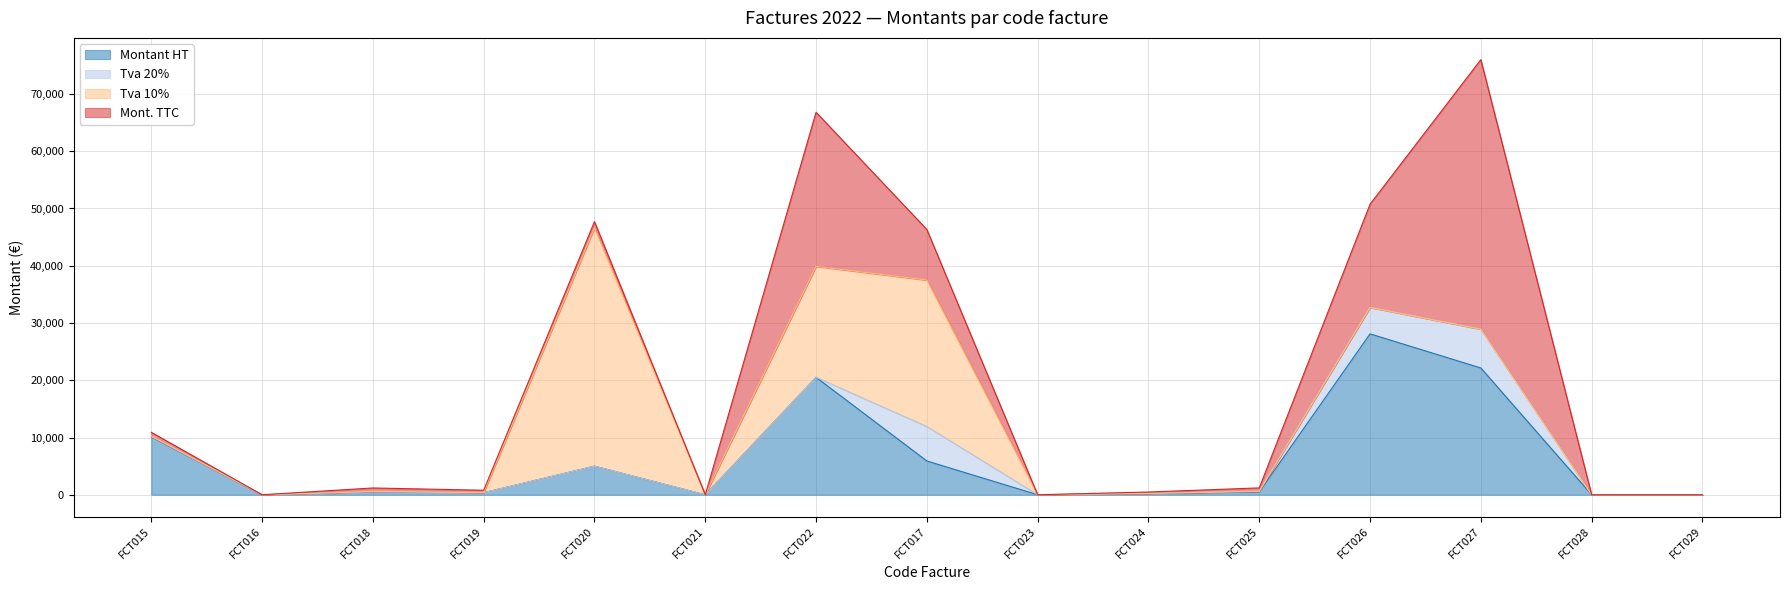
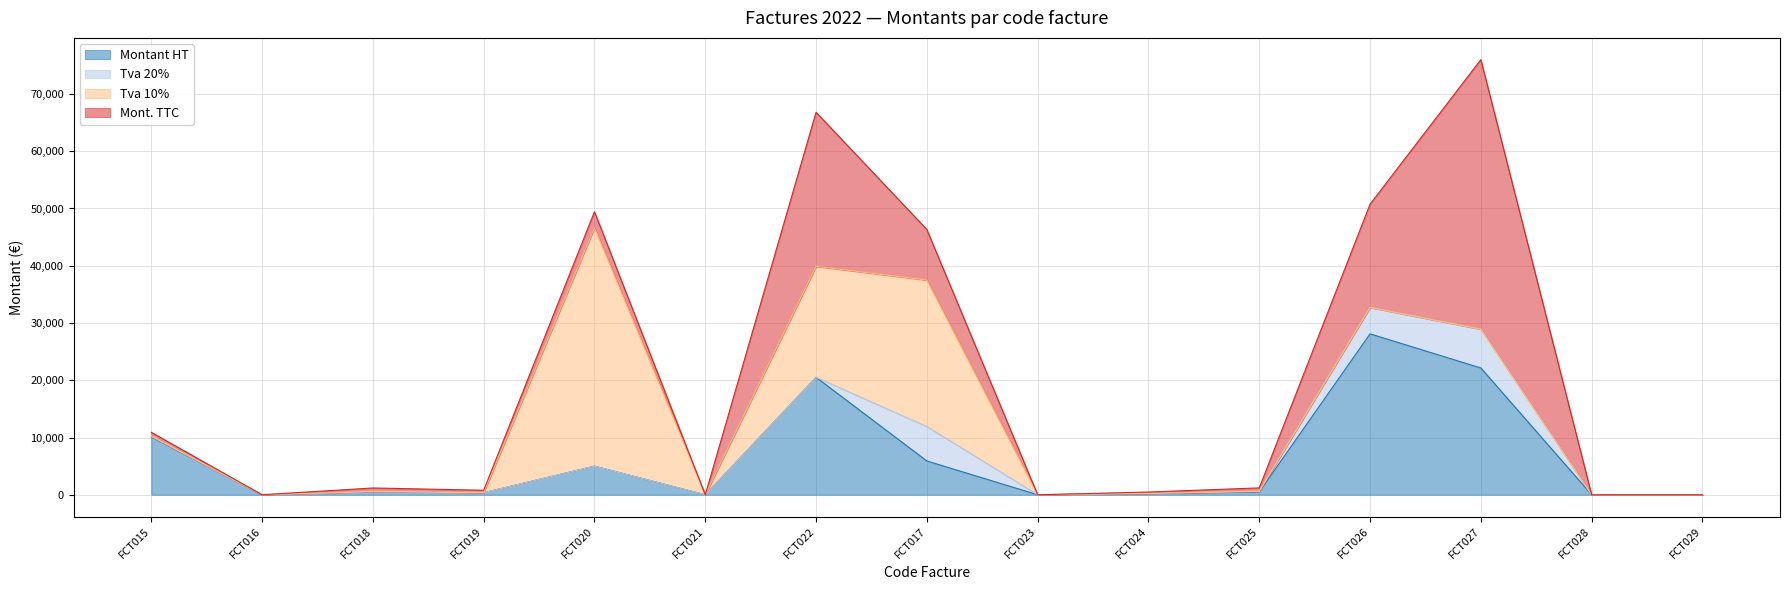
  {
    "Montant HT": {
      "FCT017": "6,000",
      "FCT026": "28,000",
      "FCT027": "22,000"
    },
    "Tva 20%": {
      "FCT017": "6,000"
    },
    "Tva 10%": {
      "FCT020": "42,000",
      "FCT022": "19,000",
      "FCT017": "26,000"
    },
    "Mont. TTC": {
      "FCT015": "1,000",
      "FCT018": "1,000",
-     "FCT020": "1,000",
+     "FCT020": "3,000",
      "FCT022": "27,000",
      "FCT017": "9,000",
      "FCT025": "1,000",
      "FCT026": "18,000",
      "FCT027": "47,000"
    }
  }
